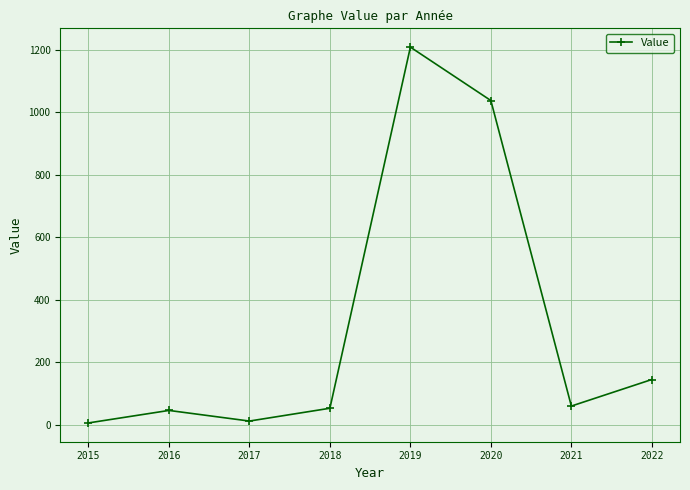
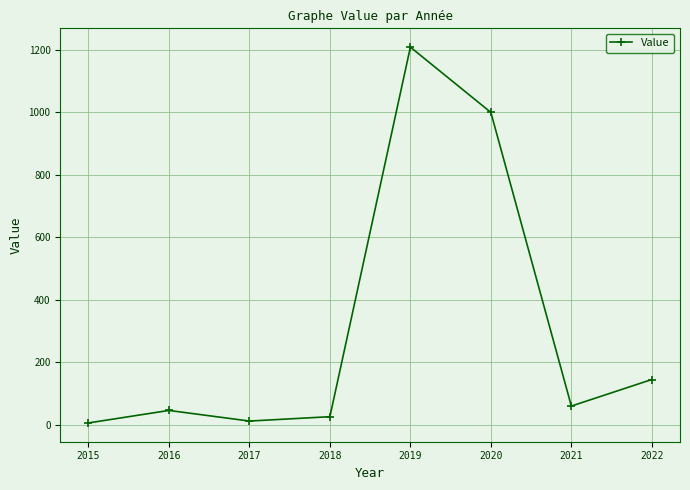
  {
    "2015": 10,
    "2016": 50,
    "2017": 10,
-   "2018": 50,
+   "2018": 30,
    "2019": 1210,
-   "2020": 1040,
+   "2020": 1000,
    "2021": 60,
    "2022": 150
  }
